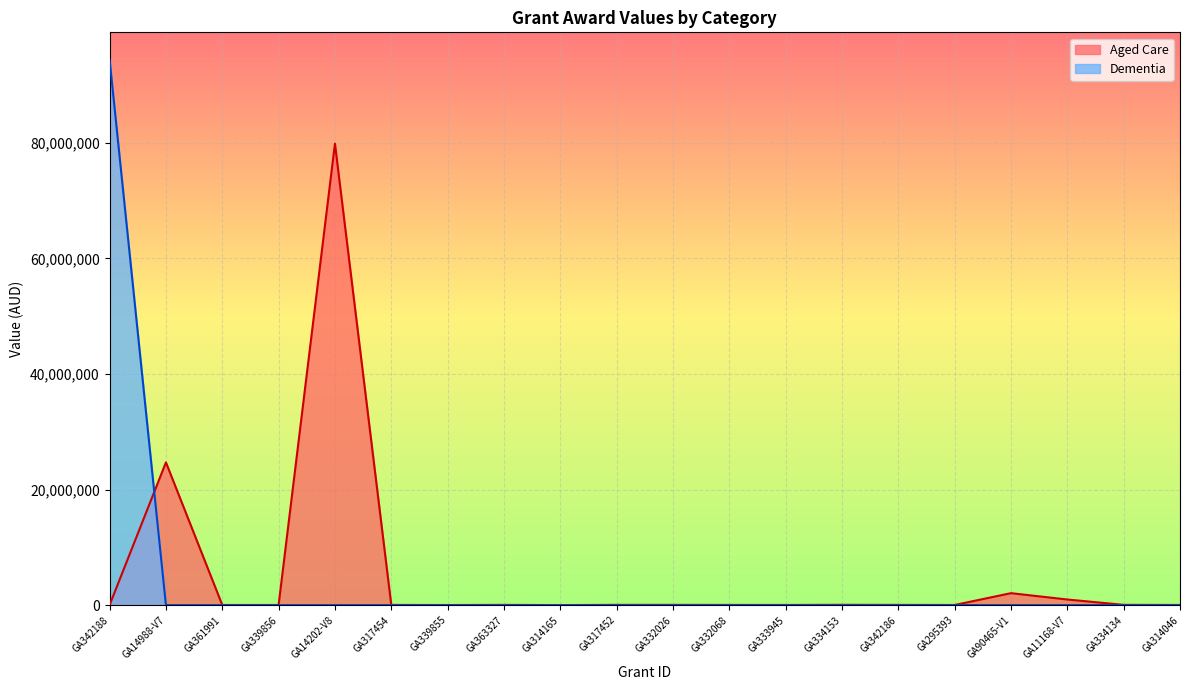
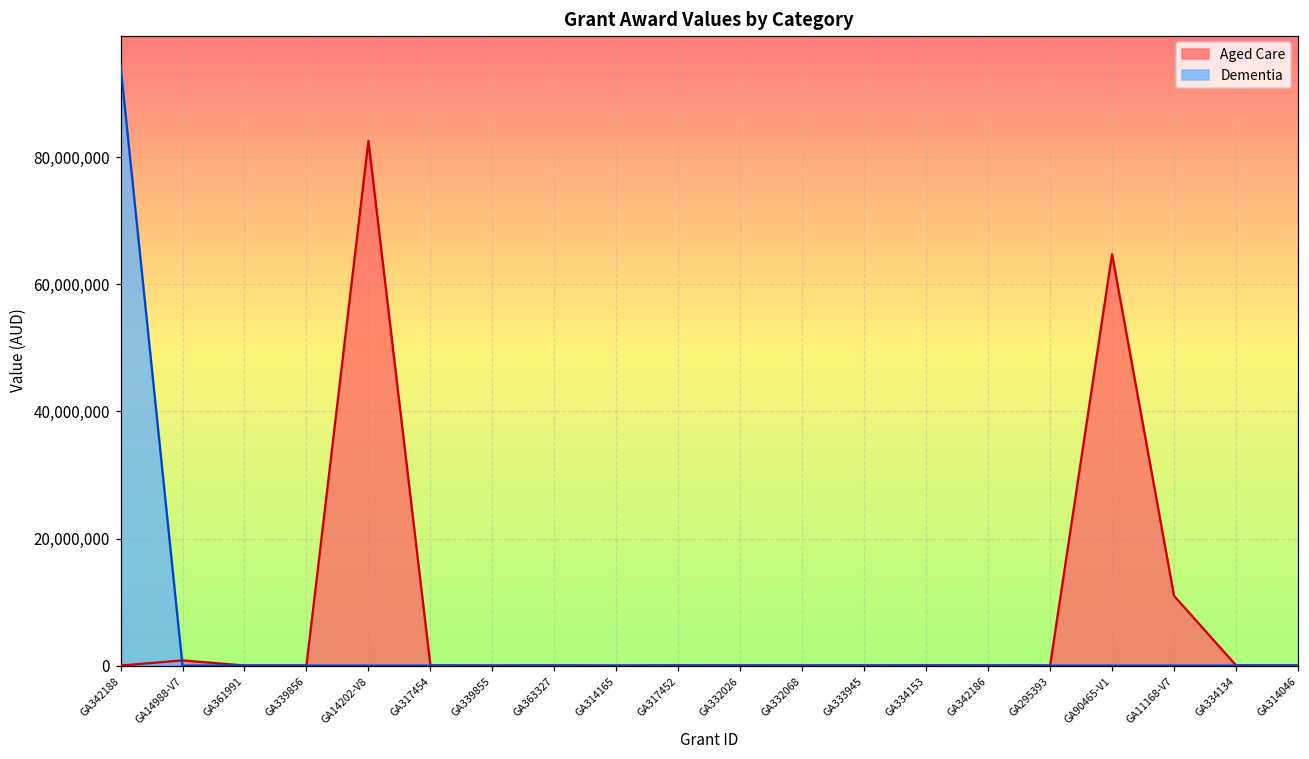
  {
    "Aged Care": {
      "GA342188": "0",
-     "GA14988-V7": "25,000,000",
-     "GA14202-V8": "80,000,000",
-     "GA90465-V1": "2,000,000",
-     "GA11168-V7": "1,000,000"
+     "GA14988-V7": "1,000,000",
+     "GA14202-V8": "83,000,000",
+     "GA90465-V1": "65,000,000",
+     "GA11168-V7": "11,000,000"
    },
    "Dementia": {
      "GA342188": "94,000,000",
      "GA14988-V7": "0",
      "GA14202-V8": "0",
      "GA90465-V1": "0",
      "GA11168-V7": "0"
    }
  }
